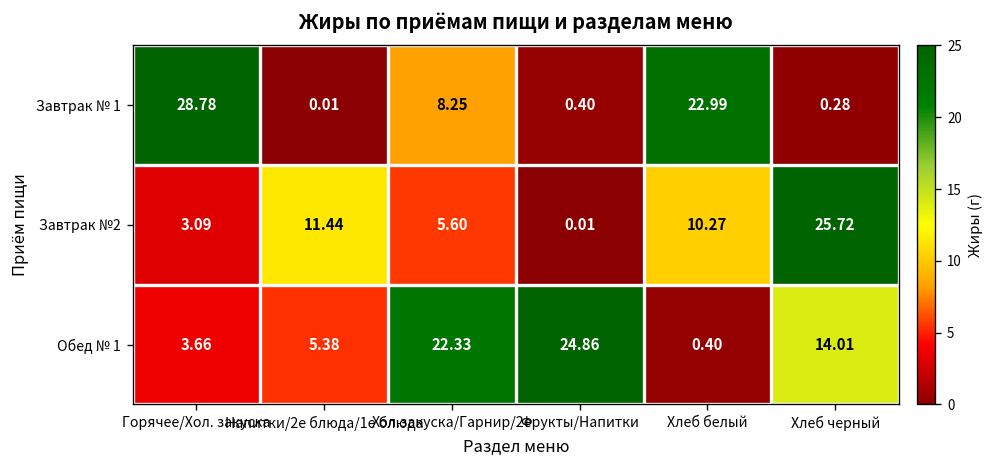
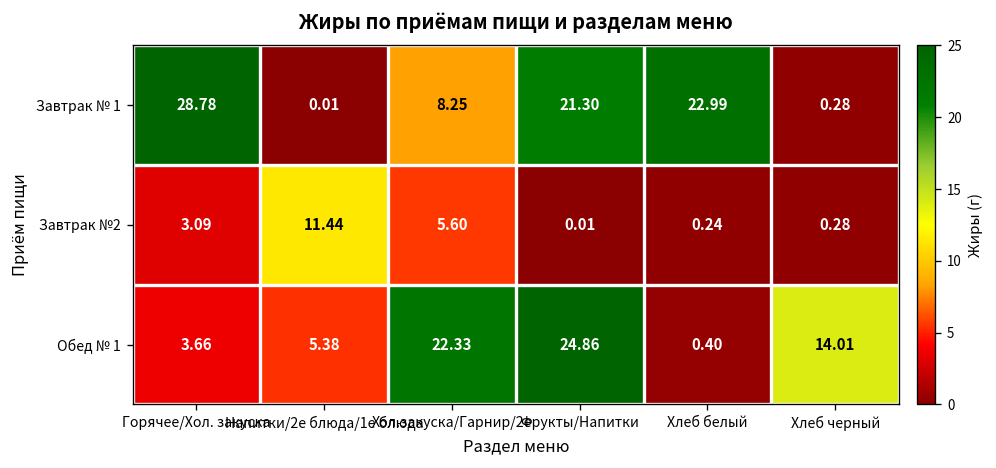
  {
    "Завтрак № 1": {
-     "Фрукты/Напитки": 0.40,
+     "Фрукты/Напитки": 21.30,
      "Хлеб белый": 22.99,
      "Хлеб черный": 0.28
    },
    "Завтрак №2": {
      "Фрукты/Напитки": 0.01,
-     "Хлеб белый": 10.27,
-     "Хлеб черный": 25.72
+     "Хлеб белый": 0.24,
+     "Хлеб черный": 0.28
    },
    "Обед № 1": {
      "Фрукты/Напитки": 24.86,
      "Хлеб белый": 0.40,
      "Хлеб черный": 14.01
    }
  }
